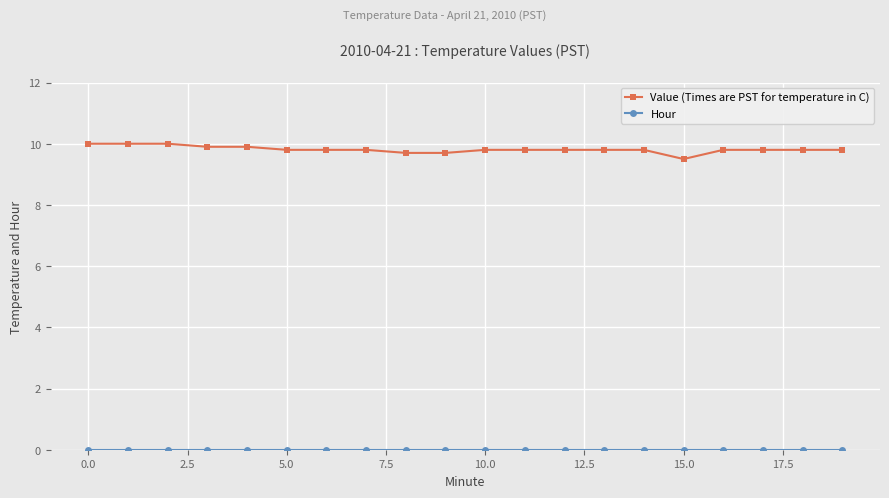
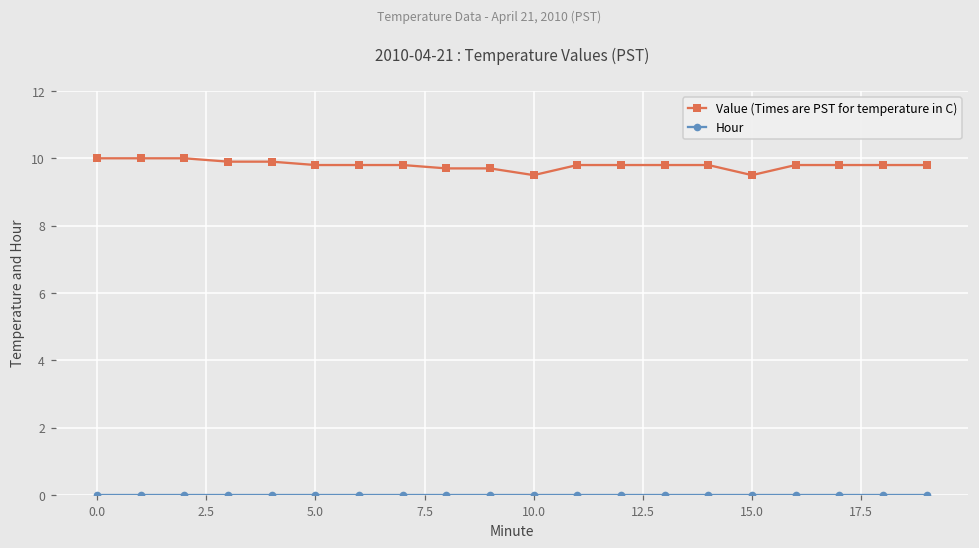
  {
    "Value (Times are PST for temperature in C)": {
      "0.0": 10.0,
      "5.0": 9.8,
-     "10.0": 9.8,
+     "10.0": 9.5,
      "15.0": 9.5
    },
    "Hour": {
      "0.0": 0.0,
      "5.0": 0.0,
      "10.0": 0.0,
      "15.0": 0.0
    }
  }
